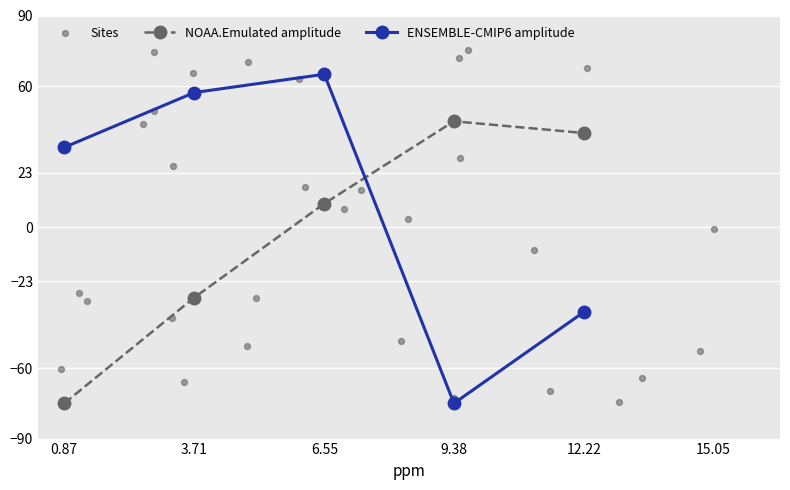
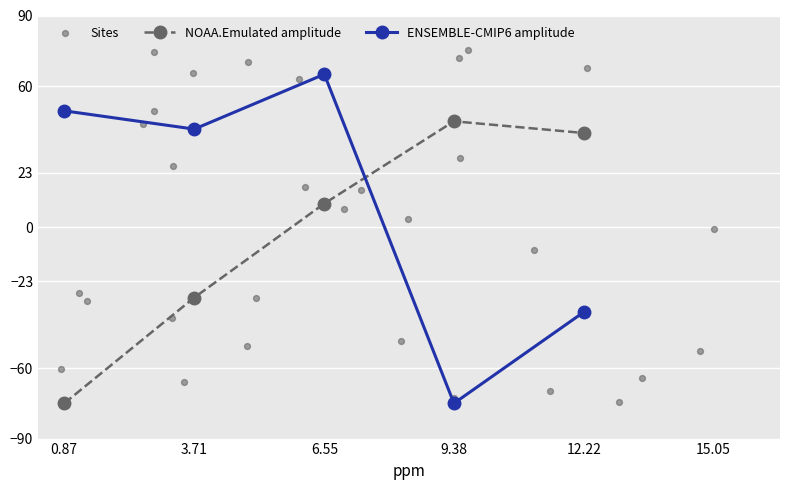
  {
    "ENSEMBLE-CMIP6 amplitude": {
-     "0.87": 34,
-     "3.71": 57,
+     "0.87": 49,
+     "3.71": 42,
      "6.55": 65,
      "9.38": -75,
      "12.22": -36
    }
  }
